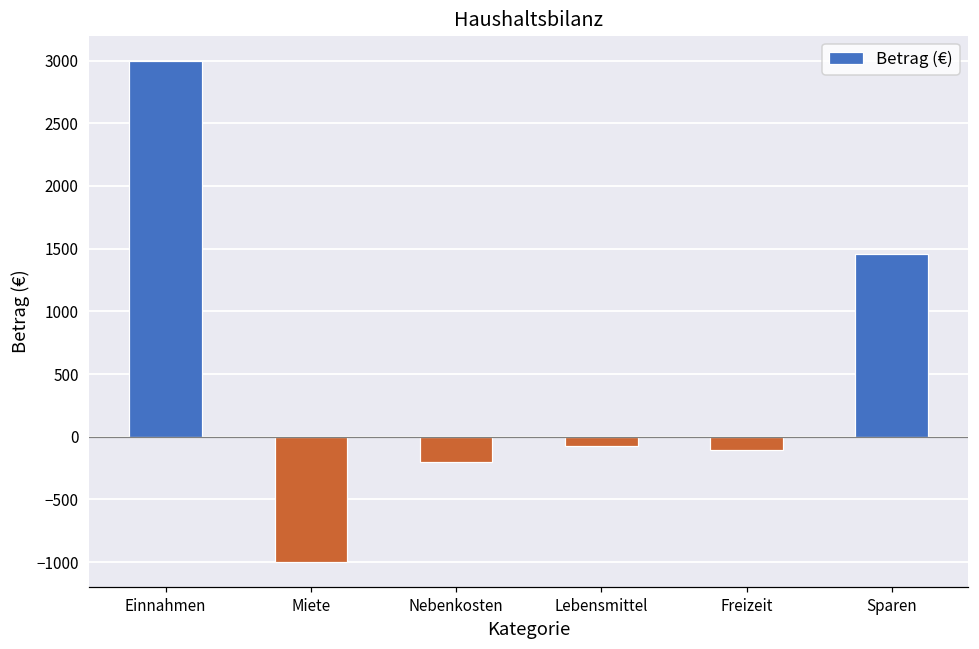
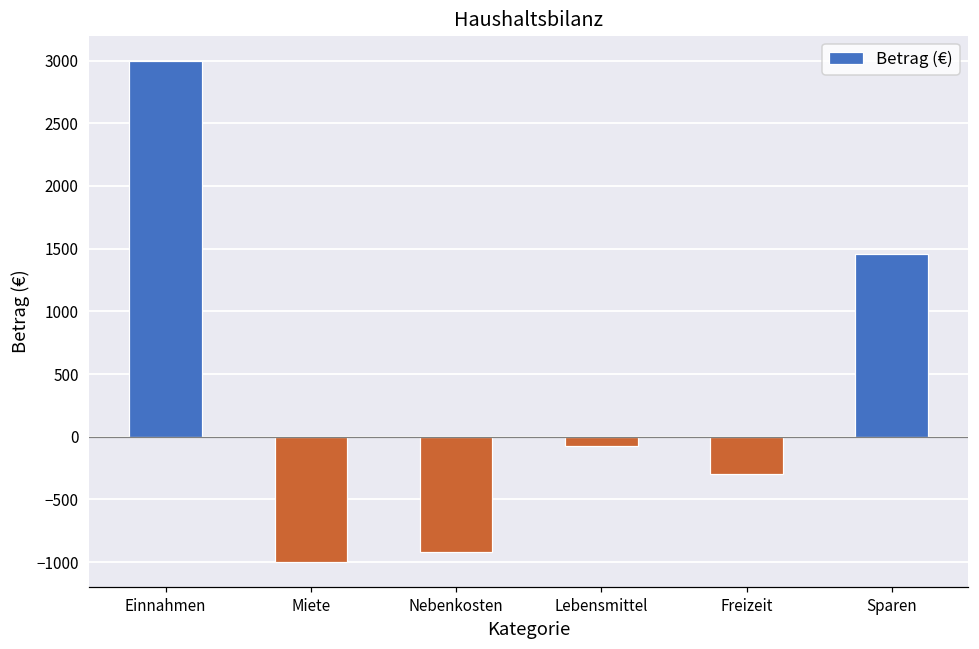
  {
    "Einnahmen": 3000,
    "Miete": -1000,
-   "Nebenkosten": -200,
+   "Nebenkosten": -920,
    "Lebensmittel": -70,
-   "Freizeit": -110,
+   "Freizeit": -300,
    "Sparen": 1460
  }
